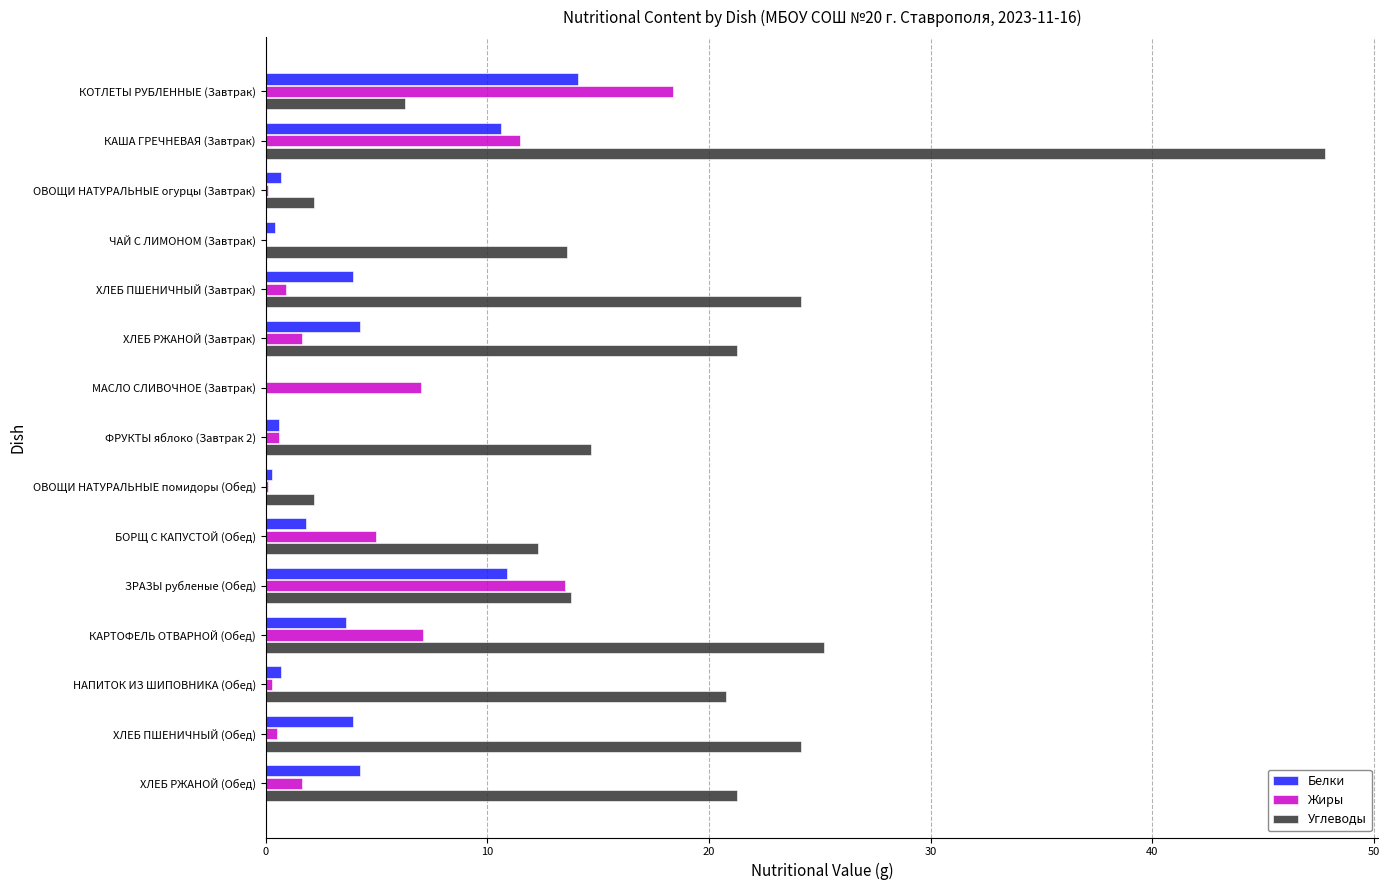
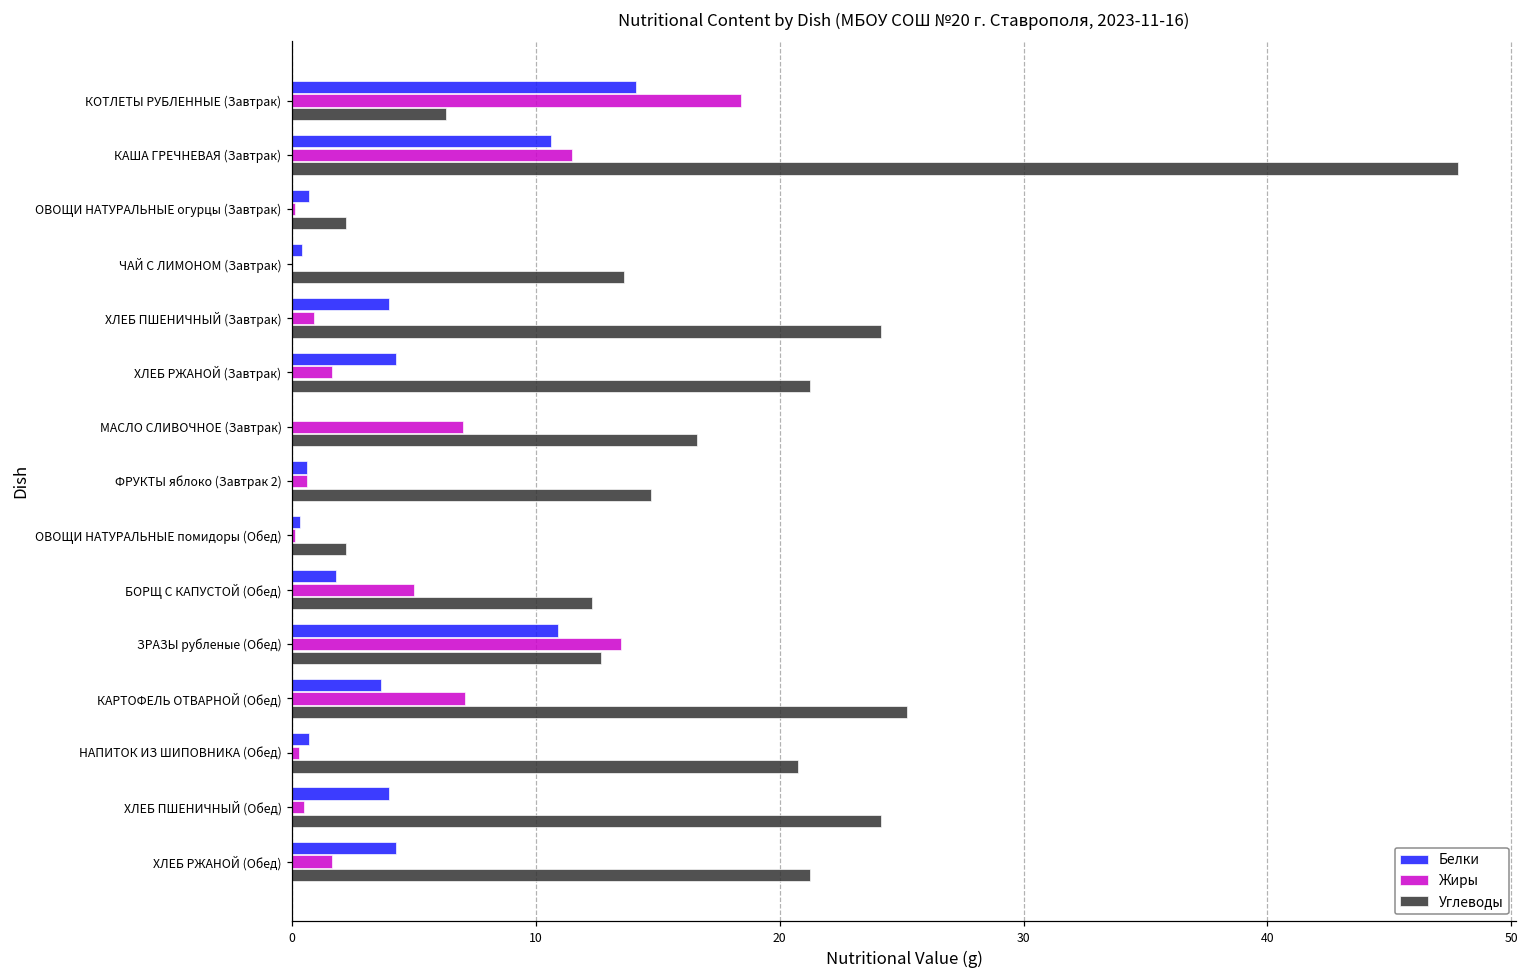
  {
    "Белки": {
      "КОТЛЕТЫ РУБЛЕННЫЕ (Завтрак)": 14.1,
      "КАША ГРЕЧНЕВАЯ (Завтрак)": 10.6,
      "ОВОЩИ НАТУРАЛЬНЫЕ огурцы (Завтрак)": 0.7,
      "ЧАЙ С ЛИМОНОМ (Завтрак)": 0.4,
      "ХЛЕБ ПШЕНИЧНЫЙ (Завтрак)": 4.0,
      "ХЛЕБ РЖАНОЙ (Завтрак)": 4.3,
      "МАСЛО СЛИВОЧНОЕ (Завтрак)": 0.0,
      "ФРУКТЫ яблоко (Завтрак 2)": 0.6,
      "ОВОЩИ НАТУРАЛЬНЫЕ помидоры (Обед)": 0.3,
      "БОРЩ С КАПУСТОЙ (Обед)": 1.8,
      "ЗРАЗЫ рубленые (Обед)": 10.9,
      "КАРТОФЕЛЬ ОТВАРНОЙ (Обед)": 3.6,
      "НАПИТОК ИЗ ШИПОВНИКА (Обед)": 0.7,
      "ХЛЕБ ПШЕНИЧНЫЙ (Обед)": 4.0,
      "ХЛЕБ РЖАНОЙ (Обед)": 4.3
    },
    "Жиры": {
      "КОТЛЕТЫ РУБЛЕННЫЕ (Завтрак)": 18.4,
      "КАША ГРЕЧНЕВАЯ (Завтрак)": 11.5,
      "ЧАЙ С ЛИМОНОМ (Завтрак)": 0.0,
      "ХЛЕБ ПШЕНИЧНЫЙ (Завтрак)": 0.9,
      "ХЛЕБ РЖАНОЙ (Завтрак)": 1.7,
      "МАСЛО СЛИВОЧНОЕ (Завтрак)": 7.0,
      "ФРУКТЫ яблоко (Завтрак 2)": 0.6,
      "БОРЩ С КАПУСТОЙ (Обед)": 5.0,
      "ЗРАЗЫ рубленые (Обед)": 13.5,
      "КАРТОФЕЛЬ ОТВАРНОЙ (Обед)": 7.1,
      "НАПИТОК ИЗ ШИПОВНИКА (Обед)": 0.3,
      "ХЛЕБ ПШЕНИЧНЫЙ (Обед)": 0.5,
      "ХЛЕБ РЖАНОЙ (Обед)": 1.7
    },
    "Углеводы": {
      "КОТЛЕТЫ РУБЛЕННЫЕ (Завтрак)": 6.3,
      "КАША ГРЕЧНЕВАЯ (Завтрак)": 47.8,
      "ОВОЩИ НАТУРАЛЬНЫЕ огурцы (Завтрак)": 2.2,
      "ЧАЙ С ЛИМОНОМ (Завтрак)": 13.6,
      "ХЛЕБ ПШЕНИЧНЫЙ (Завтрак)": 24.2,
      "ХЛЕБ РЖАНОЙ (Завтрак)": 21.3,
-     "МАСЛО СЛИВОЧНОЕ (Завтрак)": 0.0,
+     "МАСЛО СЛИВОЧНОЕ (Завтрак)": 16.6,
      "ФРУКТЫ яблоко (Завтрак 2)": 14.7,
      "ОВОЩИ НАТУРАЛЬНЫЕ помидоры (Обед)": 2.2,
      "БОРЩ С КАПУСТОЙ (Обед)": 12.3,
-     "ЗРАЗЫ рубленые (Обед)": 13.8,
+     "ЗРАЗЫ рубленые (Обед)": 12.7,
      "КАРТОФЕЛЬ ОТВАРНОЙ (Обед)": 25.2,
      "НАПИТОК ИЗ ШИПОВНИКА (Обед)": 20.8,
      "ХЛЕБ ПШЕНИЧНЫЙ (Обед)": 24.2,
      "ХЛЕБ РЖАНОЙ (Обед)": 21.3
    }
  }
